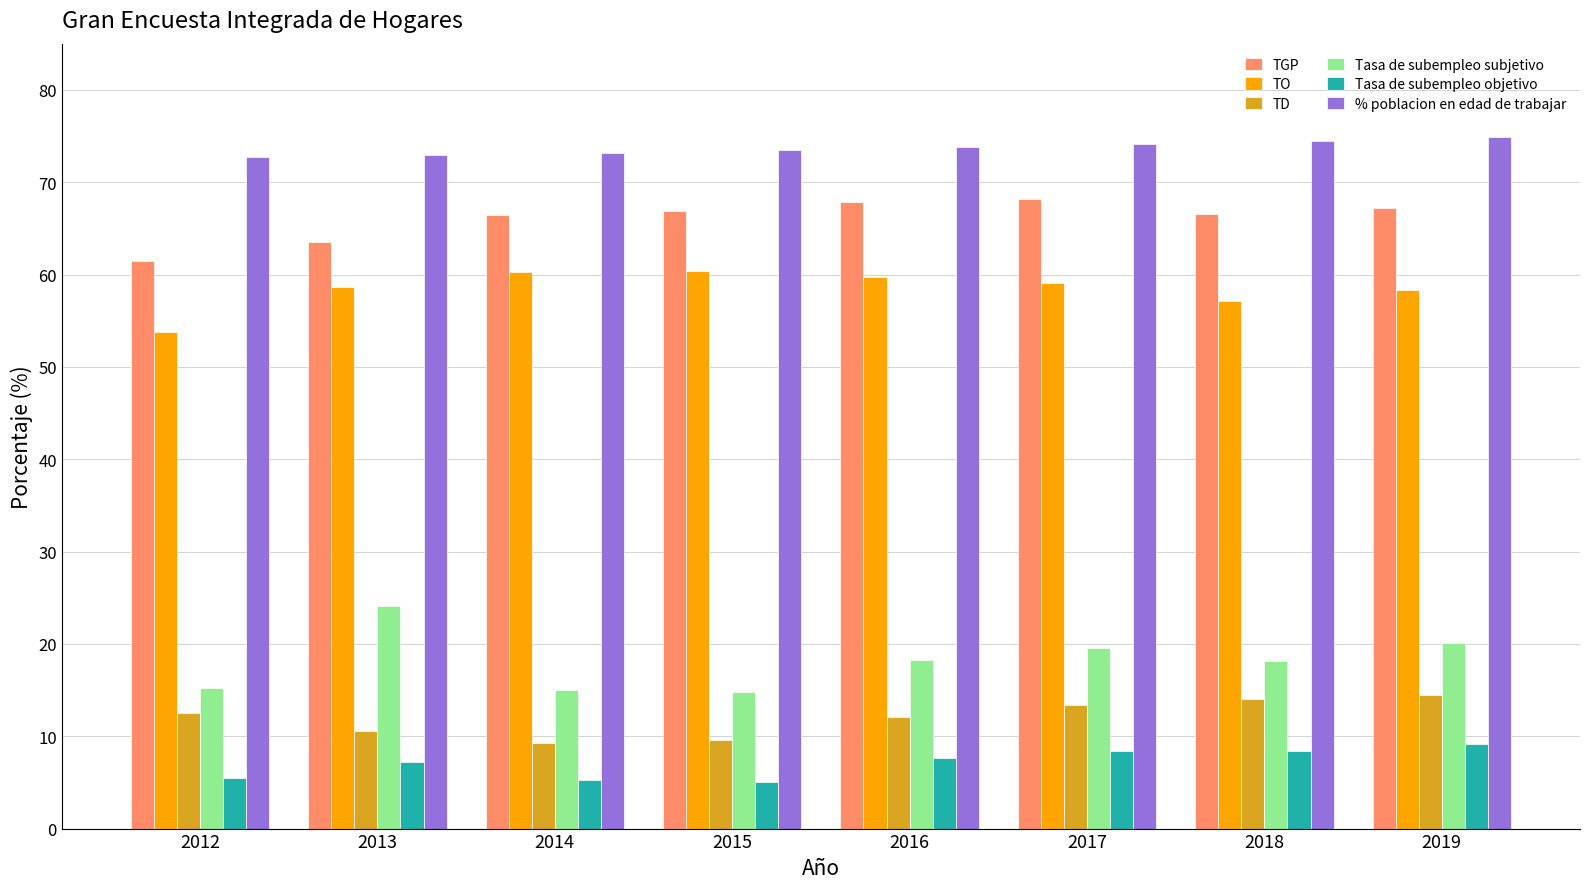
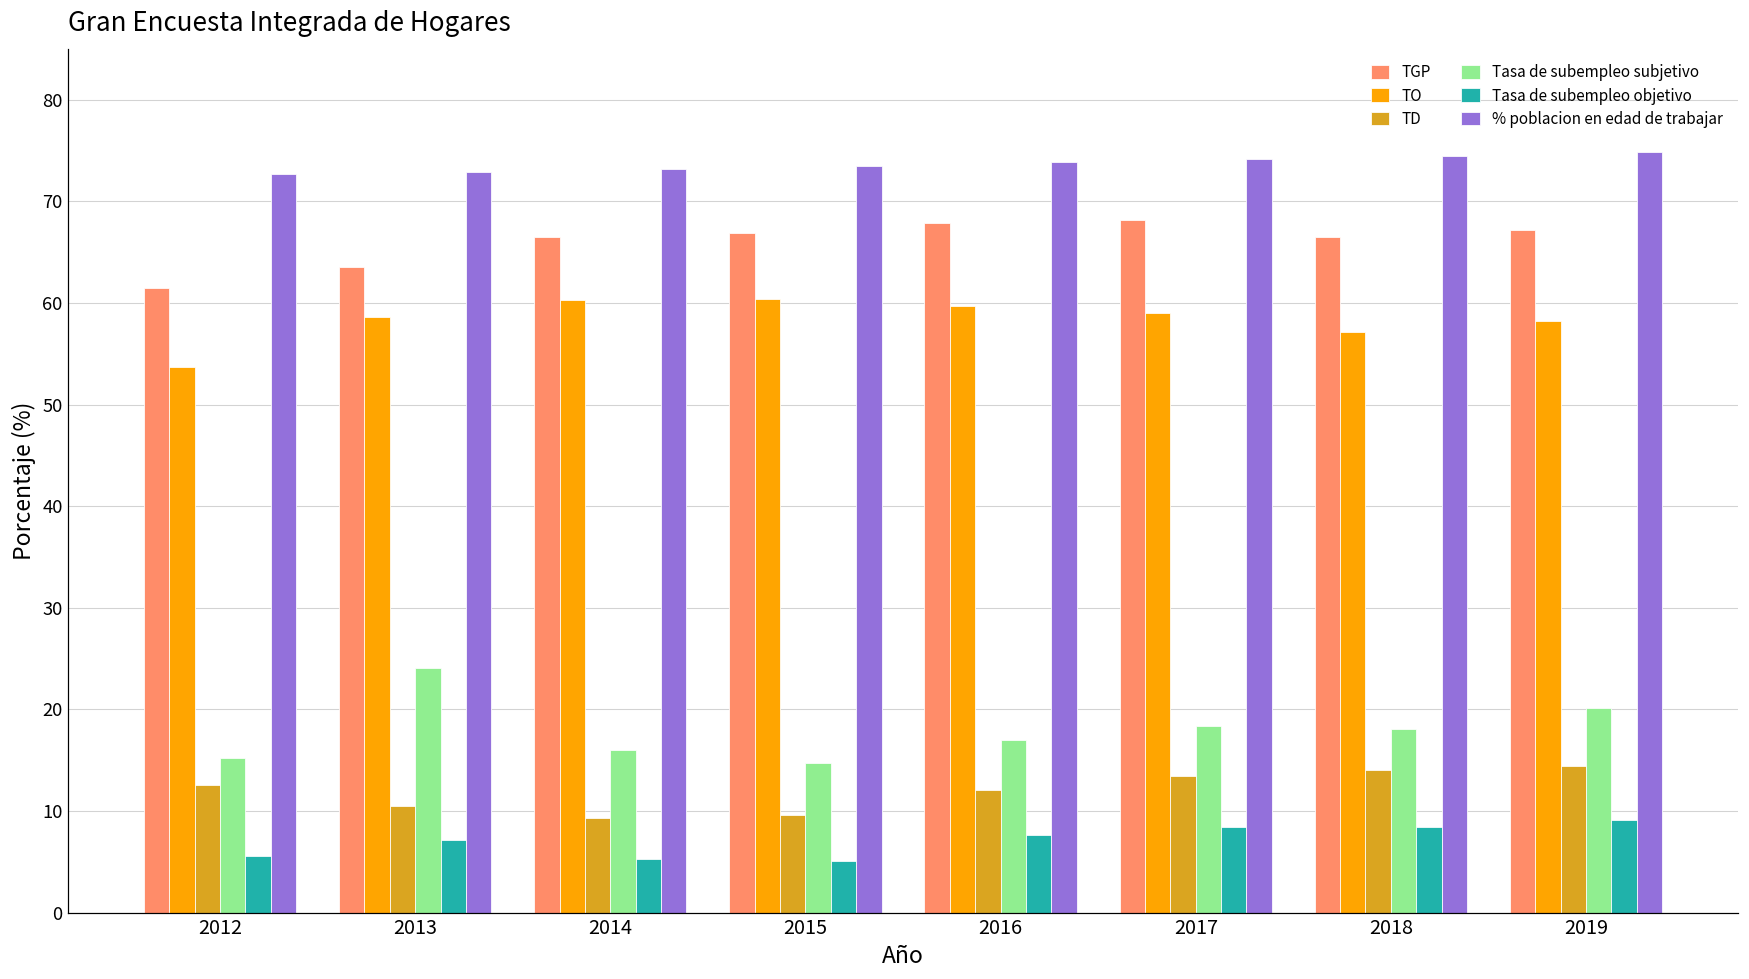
  {
    "TGP": {
      "2012": 61,
      "2013": 64,
      "2014": 66,
      "2015": 67,
      "2016": 68,
      "2017": 68,
      "2018": 67,
      "2019": 67
    },
    "Tasa de subempleo subjetivo": {
      "2012": 15,
      "2013": 24,
-     "2014": 15,
+     "2014": 16,
      "2015": 15,
-     "2016": 18,
-     "2017": 20,
+     "2016": 17,
+     "2017": 18,
      "2018": 18,
      "2019": 20
    },
    "Tasa de subempleo objetivo": {
      "2012": 6,
      "2013": 7,
      "2014": 5,
      "2015": 5,
      "2016": 8,
      "2017": 8,
      "2018": 8,
      "2019": 9
    },
    "% poblacion en edad de trabajar": {
      "2012": 73,
      "2013": 73,
      "2014": 73,
      "2015": 74,
      "2016": 74,
      "2017": 74,
      "2018": 75,
      "2019": 75
    }
  }
